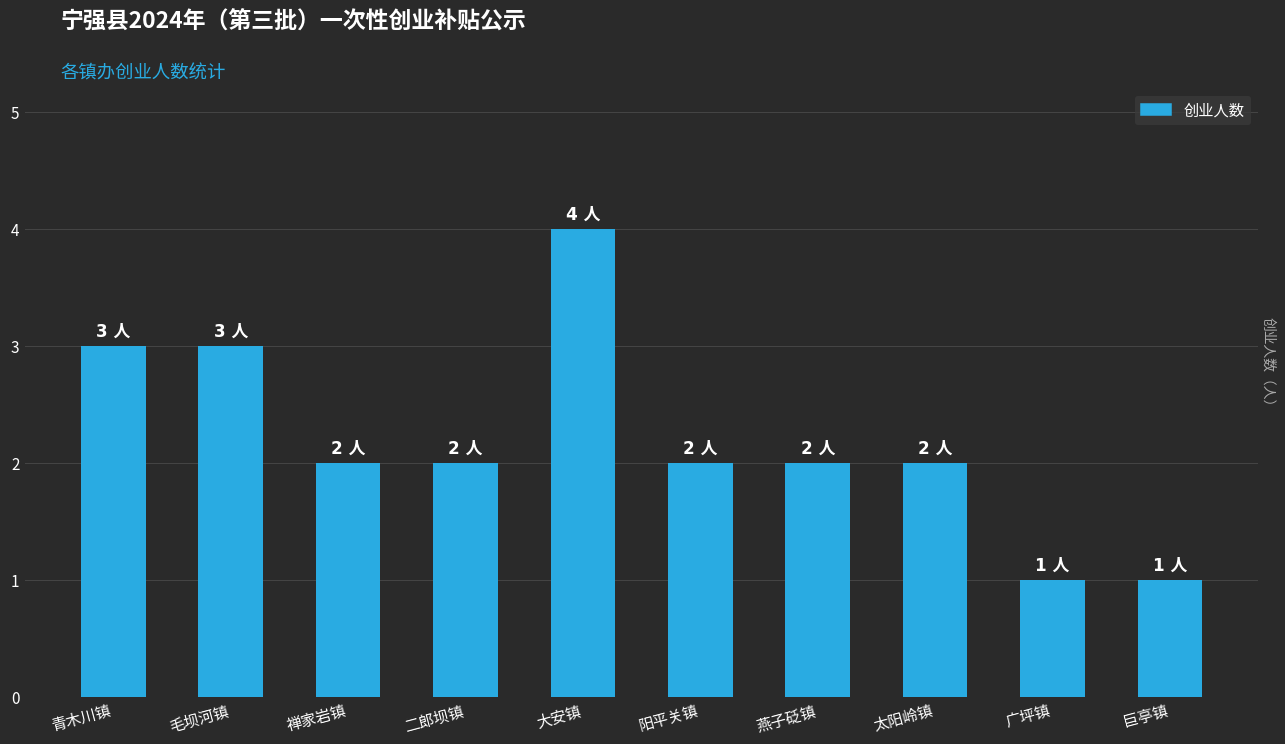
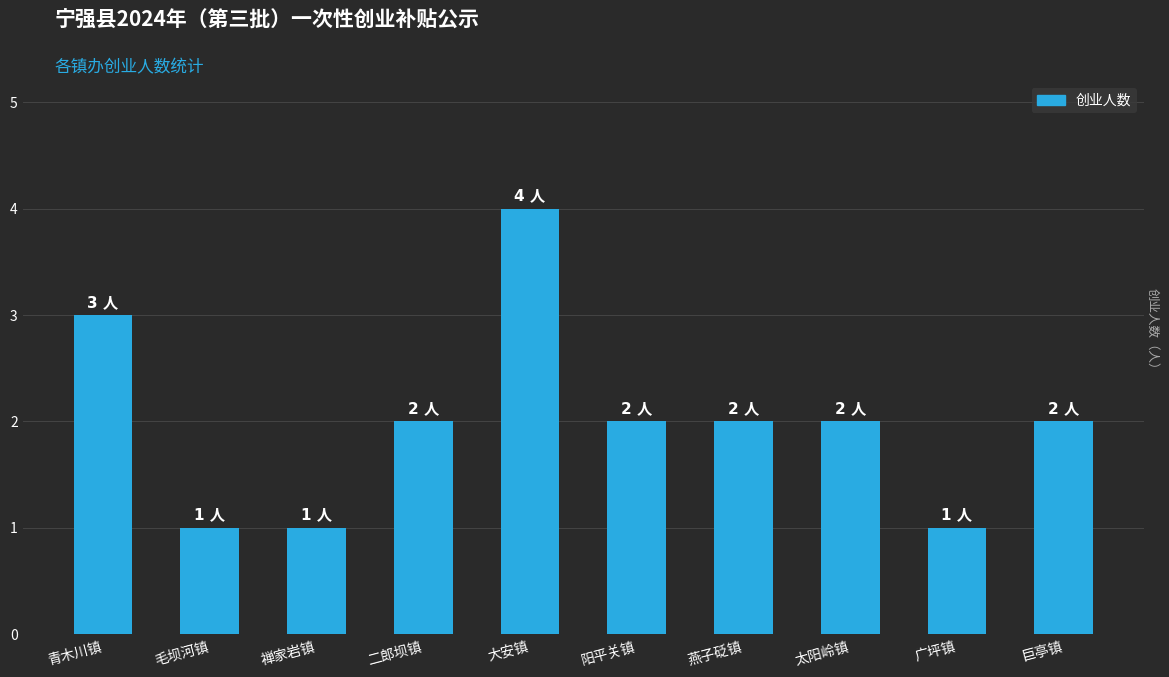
  {
    "青木川镇": 3,
-   "毛坝河镇": 3,
-   "禅家岩镇": 2,
+   "毛坝河镇": 1,
+   "禅家岩镇": 1,
    "二郎坝镇": 2,
    "大安镇": 4,
    "阳平关镇": 2,
    "燕子砭镇": 2,
    "太阳岭镇": 2,
    "广坪镇": 1,
-   "巨亭镇": 1
+   "巨亭镇": 2
  }
